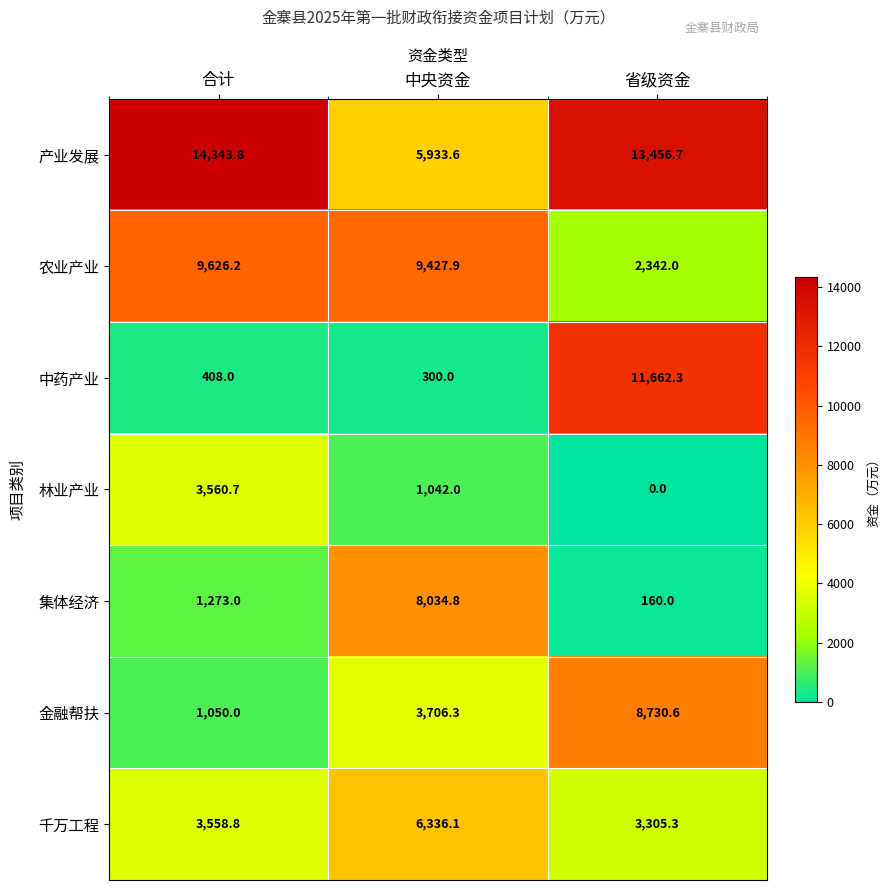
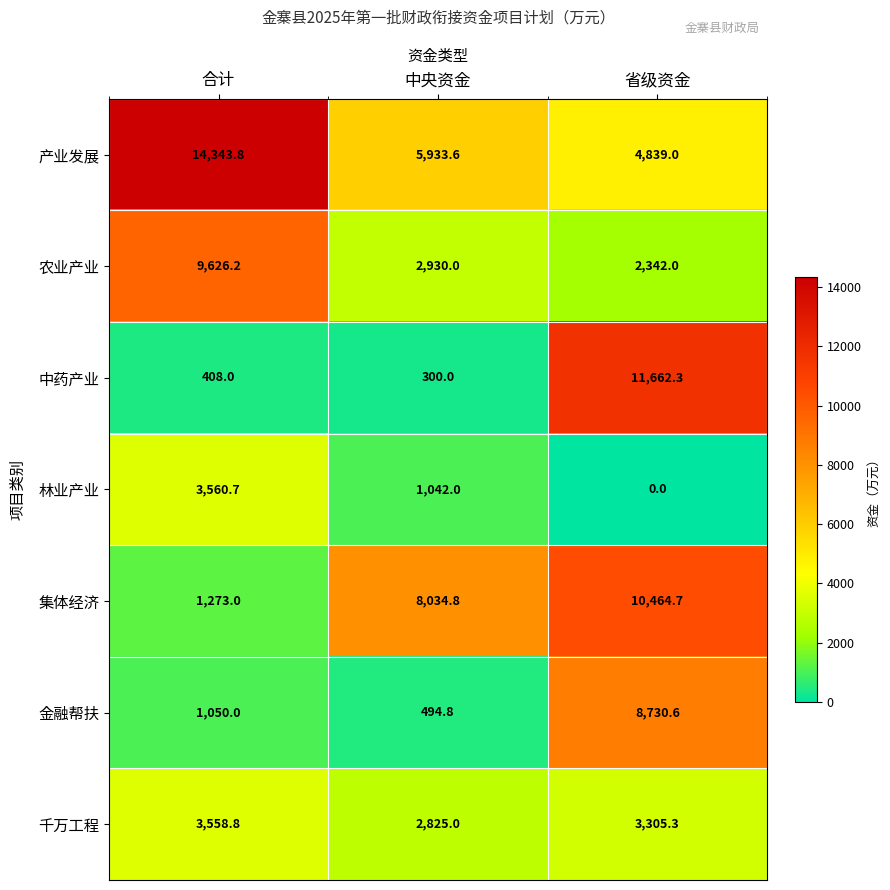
  {
    "产业发展": {
      "合计": "14,343.8",
      "中央资金": "5,933.6",
-     "省级资金": "13,456.7"
+     "省级资金": "4,839.0"
    },
    "农业产业": {
      "合计": "9,626.2",
-     "中央资金": "9,427.9",
+     "中央资金": "2,930.0",
      "省级资金": "2,342.0"
    },
    "中药产业": {
      "合计": "408.0",
      "中央资金": "300.0",
      "省级资金": "11,662.3"
    },
    "林业产业": {
      "合计": "3,560.7",
      "中央资金": "1,042.0",
      "省级资金": "0.0"
    },
    "集体经济": {
      "合计": "1,273.0",
      "中央资金": "8,034.8",
-     "省级资金": "160.0"
+     "省级资金": "10,464.7"
    },
    "金融帮扶": {
      "合计": "1,050.0",
-     "中央资金": "3,706.3",
+     "中央资金": "494.8",
      "省级资金": "8,730.6"
    },
    "千万工程": {
      "合计": "3,558.8",
-     "中央资金": "6,336.1",
+     "中央资金": "2,825.0",
      "省级资金": "3,305.3"
    }
  }
